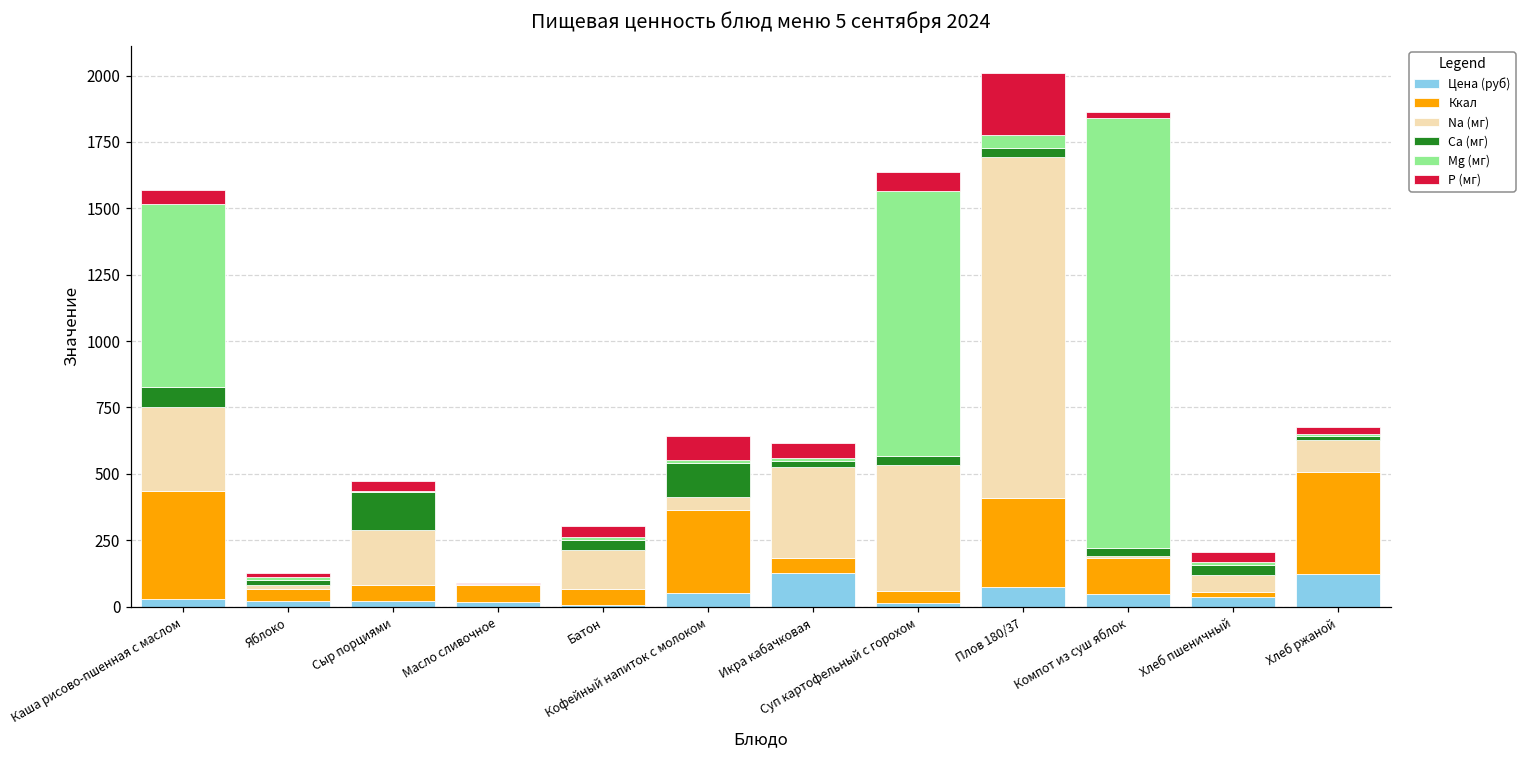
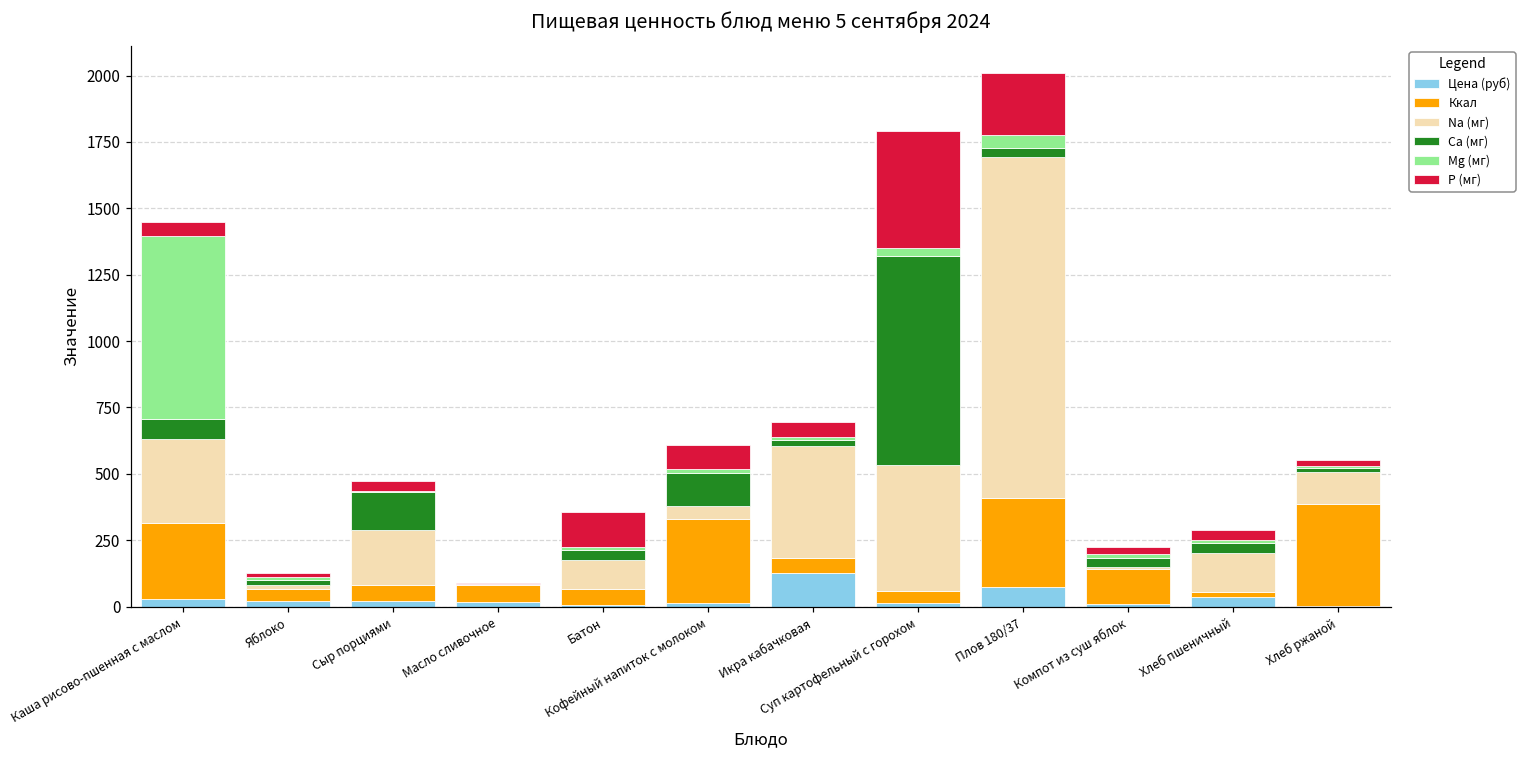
  {
    "Цена (руб)": {
      "Каша рисово-пшенная с маслом": 30,
      "Яблоко": 20,
      "Сыр порциями": 20,
      "Масло сливочное": 20,
-     "Кофейный напиток с молоком": 50,
+     "Кофейный напиток с молоком": 10,
      "Икра кабачковая": 130,
      "Суп картофельный с горохом": 10,
      "Плов 180/37": 70,
-     "Компот из суш яблок": 50,
+     "Компот из суш яблок": 10,
      "Хлеб пшеничный": 40,
-     "Хлеб ржаной": 120
+     "Хлеб ржаной": 0
    },
    "Ккал": {
-     "Каша рисово-пшенная с маслом": 410,
+     "Каша рисово-пшенная с маслом": 290,
      "Яблоко": 50,
      "Сыр порциями": 60,
      "Масло сливочное": 70,
      "Батон": 60,
      "Кофейный напиток с молоком": 310,
      "Икра кабачковая": 60,
      "Суп картофельный с горохом": 40,
      "Плов 180/37": 340,
      "Компот из суш яблок": 130,
      "Хлеб пшеничный": 20,
      "Хлеб ржаной": 380
    },
    "Na (мг)": {
      "Каша рисово-пшенная с маслом": 320,
      "Яблоко": 10,
      "Сыр порциями": 210,
-     "Батон": 150,
+     "Батон": 110,
      "Кофейный напиток с молоком": 50,
-     "Икра кабачковая": 340,
+     "Икра кабачковая": 420,
      "Суп картофельный с горохом": 470,
      "Плов 180/37": 1280,
-     "Хлеб пшеничный": 60,
+     "Хлеб пшеничный": 150,
      "Хлеб ржаной": 120
    },
    "Ca (мг)": {
      "Каша рисово-пшенная с маслом": 80,
      "Яблоко": 20,
      "Сыр порциями": 140,
      "Батон": 40,
      "Кофейный напиток с молоком": 130,
      "Икра кабачковая": 20,
-     "Суп картофельный с горохом": 30,
+     "Суп картофельный с горохом": 790,
      "Плов 180/37": 30,
      "Компот из суш яблок": 30,
      "Хлеб пшеничный": 40,
      "Хлеб ржаной": 10
    },
    "Mg (мг)": {
      "Каша рисово-пшенная с маслом": 690,
      "Яблоко": 10,
      "Масло сливочное": 0,
      "Батон": 10,
      "Кофейный напиток с молоком": 10,
-     "Суп картофельный с горохом": 1000,
+     "Суп картофельный с горохом": 30,
      "Плов 180/37": 50,
-     "Компот из суш яблок": 1620,
+     "Компот из суш яблок": 20,
      "Хлеб пшеничный": 10
    },
    "P (мг)": {
      "Каша рисово-пшенная с маслом": 50,
      "Яблоко": 20,
      "Сыр порциями": 40,
-     "Батон": 40,
+     "Батон": 130,
      "Кофейный напиток с молоком": 90,
      "Икра кабачковая": 60,
-     "Суп картофельный с горохом": 70,
+     "Суп картофельный с горохом": 440,
      "Плов 180/37": 240,
      "Компот из суш яблок": 20,
      "Хлеб пшеничный": 40,
      "Хлеб ржаной": 30
    }
  }
